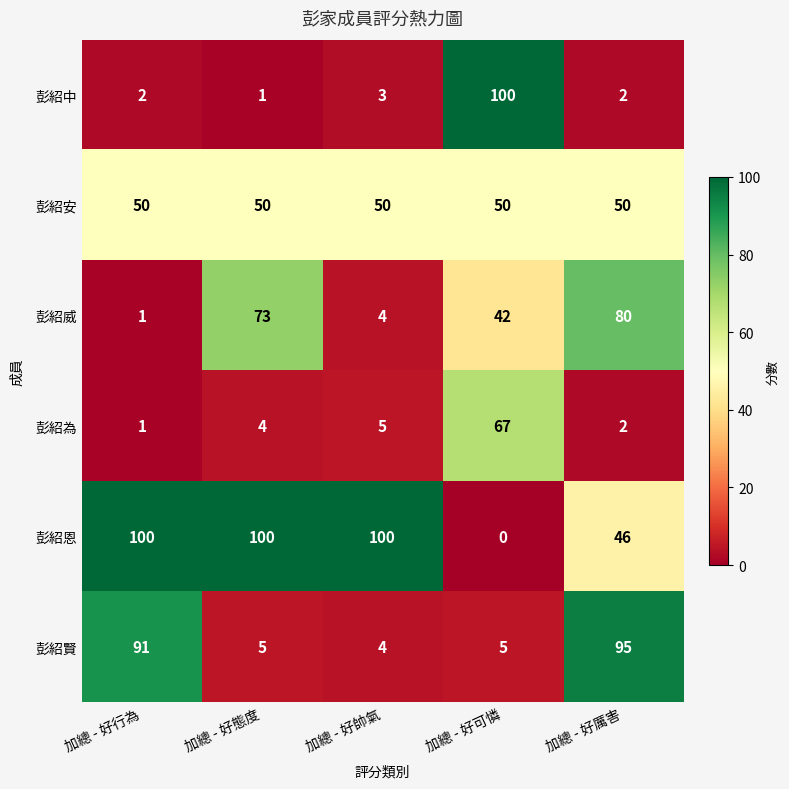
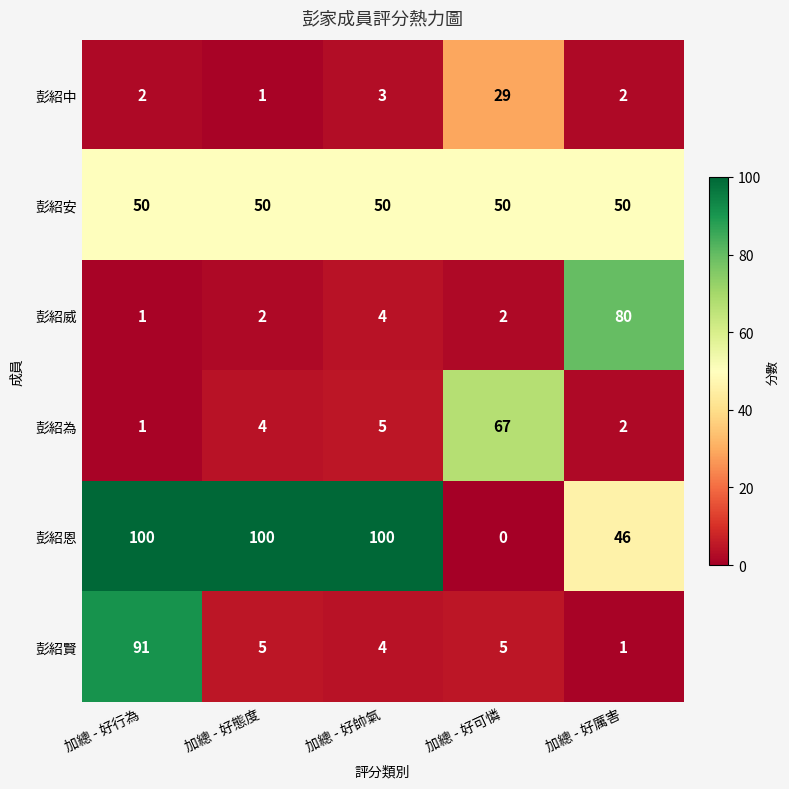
  {
    "彭紹中": {
      "加總 - 好行為": 2,
      "加總 - 好態度": 1,
      "加總 - 好帥氣": 3,
-     "加總 - 好可憐": 100,
+     "加總 - 好可憐": 29,
      "加總 - 好厲害": 2
    },
    "彭紹安": {
      "加總 - 好行為": 50,
      "加總 - 好態度": 50,
      "加總 - 好帥氣": 50,
      "加總 - 好可憐": 50,
      "加總 - 好厲害": 50
    },
    "彭紹威": {
      "加總 - 好行為": 1,
-     "加總 - 好態度": 73,
+     "加總 - 好態度": 2,
      "加總 - 好帥氣": 4,
-     "加總 - 好可憐": 42,
+     "加總 - 好可憐": 2,
      "加總 - 好厲害": 80
    },
    "彭紹為": {
      "加總 - 好行為": 1,
      "加總 - 好態度": 4,
      "加總 - 好帥氣": 5,
      "加總 - 好可憐": 67,
      "加總 - 好厲害": 2
    },
    "彭紹恩": {
      "加總 - 好行為": 100,
      "加總 - 好態度": 100,
      "加總 - 好帥氣": 100,
      "加總 - 好可憐": 0,
      "加總 - 好厲害": 46
    },
    "彭紹賢": {
      "加總 - 好行為": 91,
      "加總 - 好態度": 5,
      "加總 - 好帥氣": 4,
      "加總 - 好可憐": 5,
-     "加總 - 好厲害": 95
+     "加總 - 好厲害": 1
    }
  }
